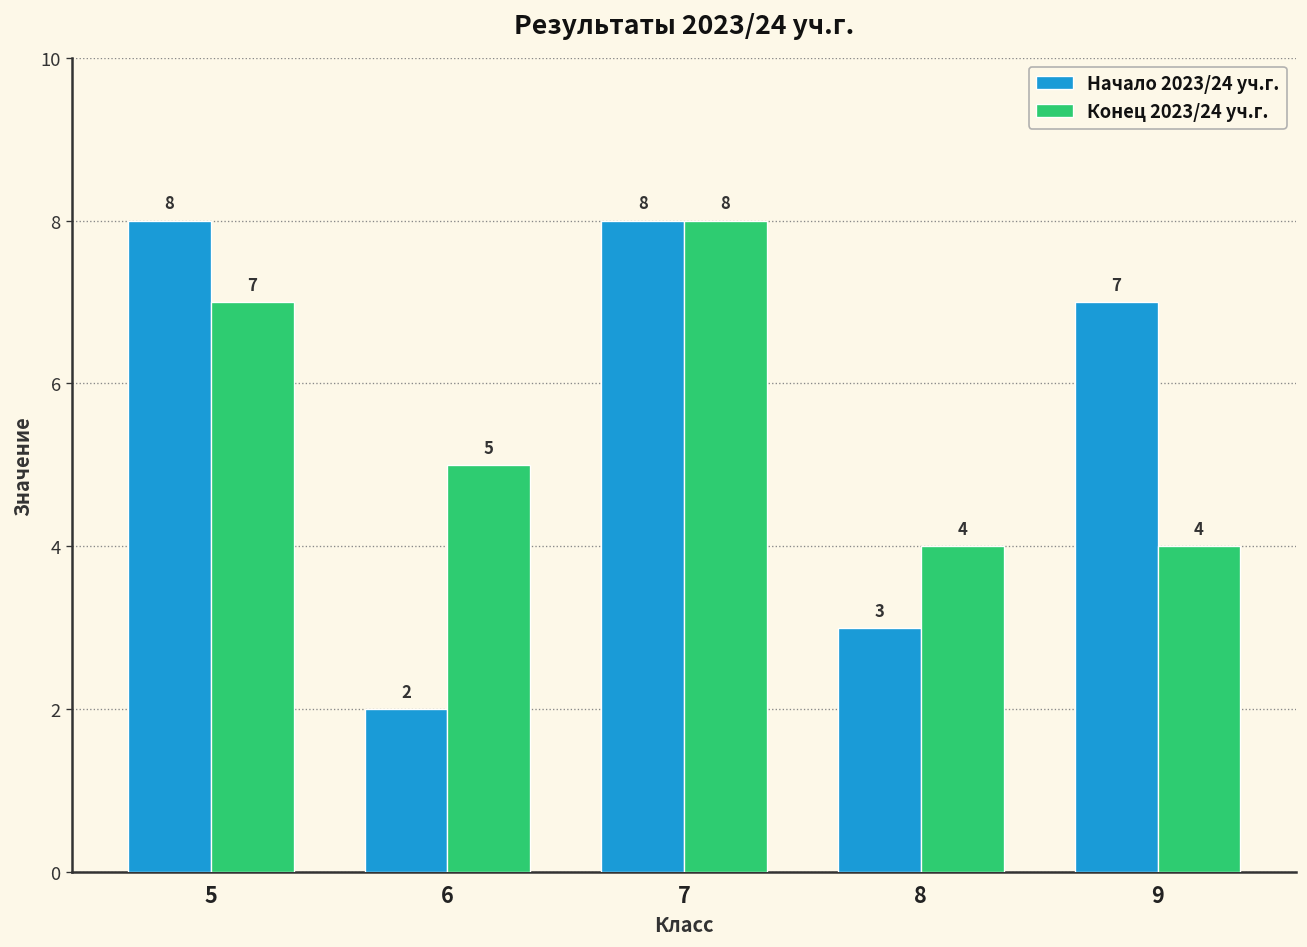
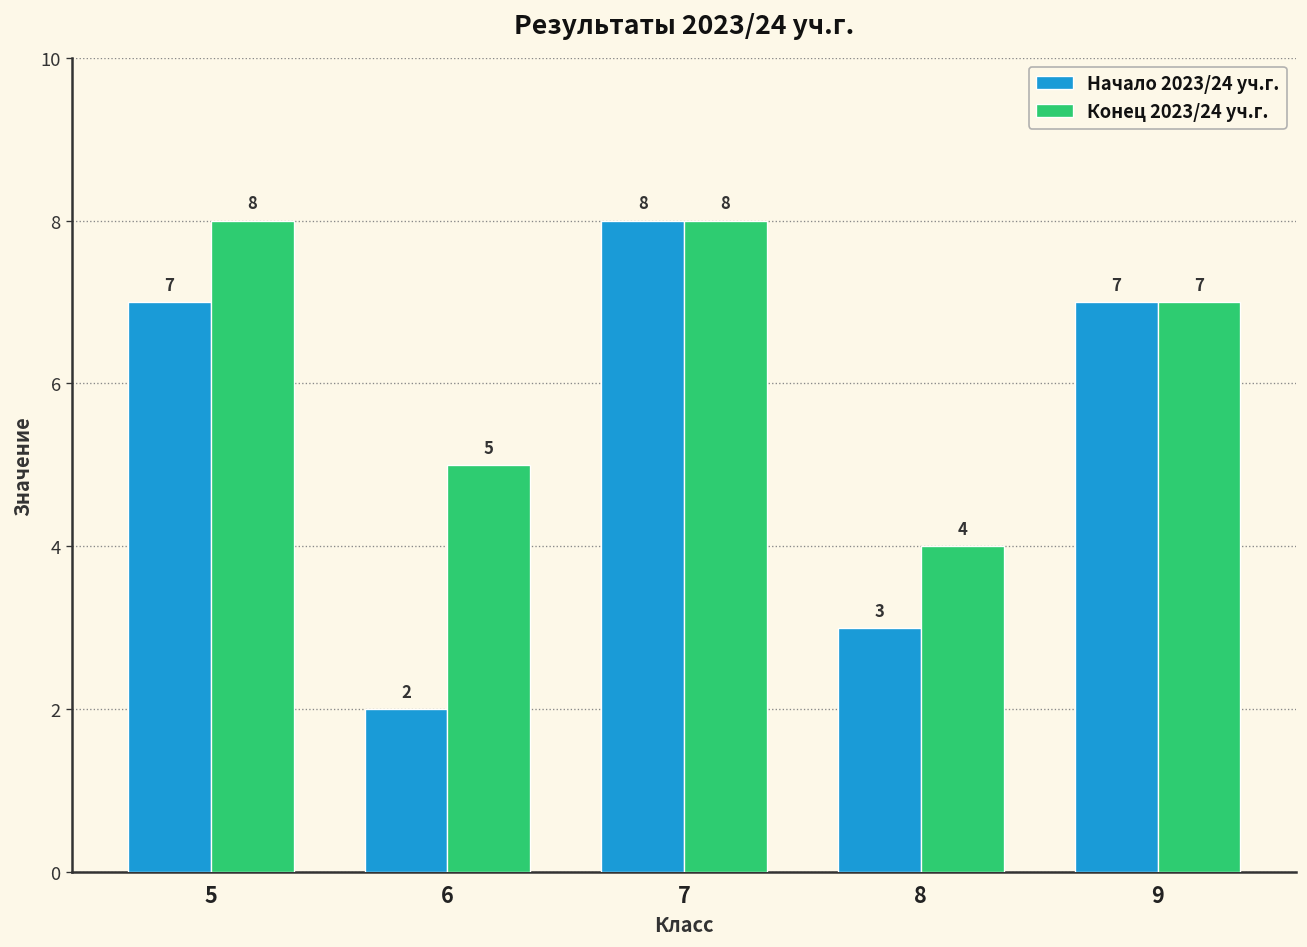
  {
    "Начало 2023/24 уч.г.": {
-     "5": 8,
+     "5": 7,
      "6": 2,
      "7": 8,
      "8": 3,
      "9": 7
    },
    "Конец 2023/24 уч.г.": {
-     "5": 7,
+     "5": 8,
      "6": 5,
      "7": 8,
      "8": 4,
-     "9": 4
+     "9": 7
    }
  }
